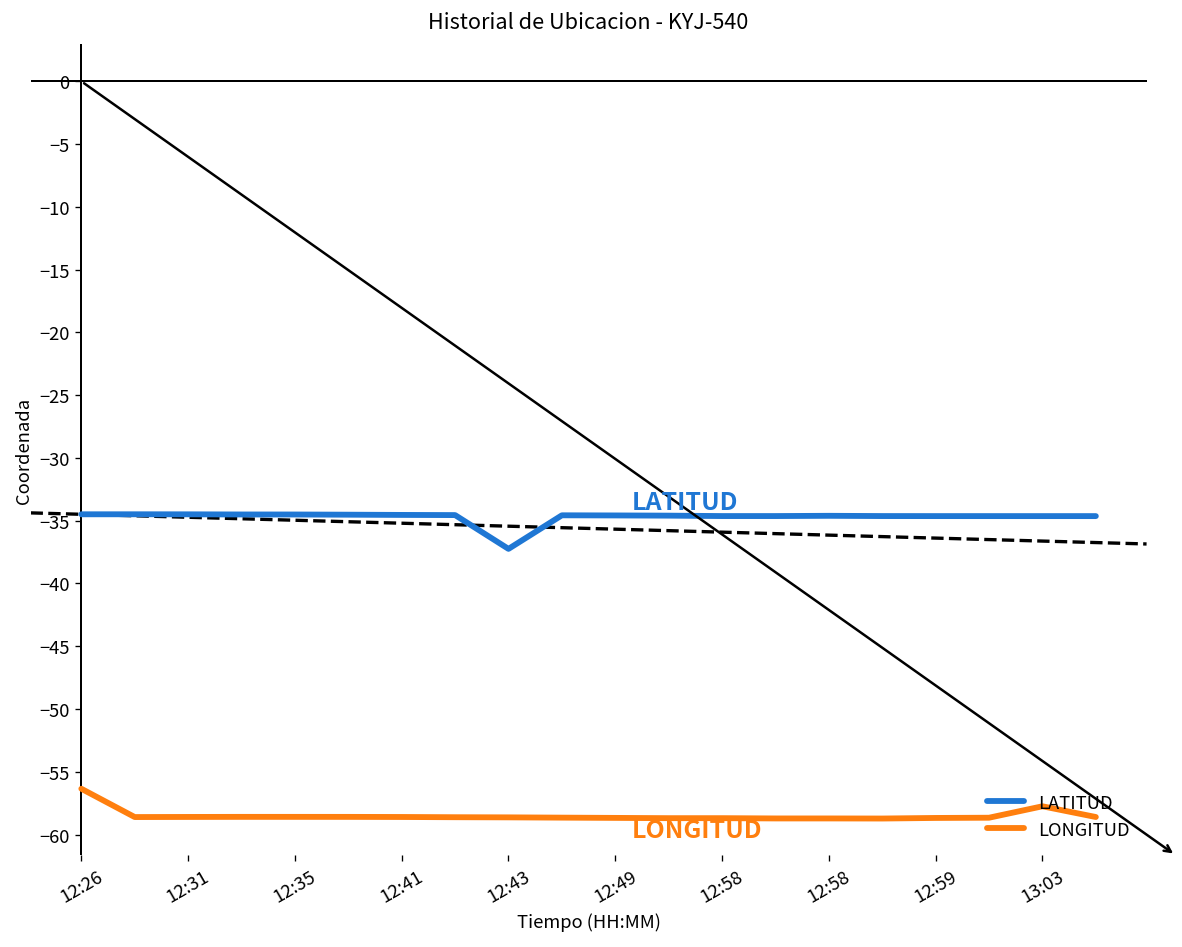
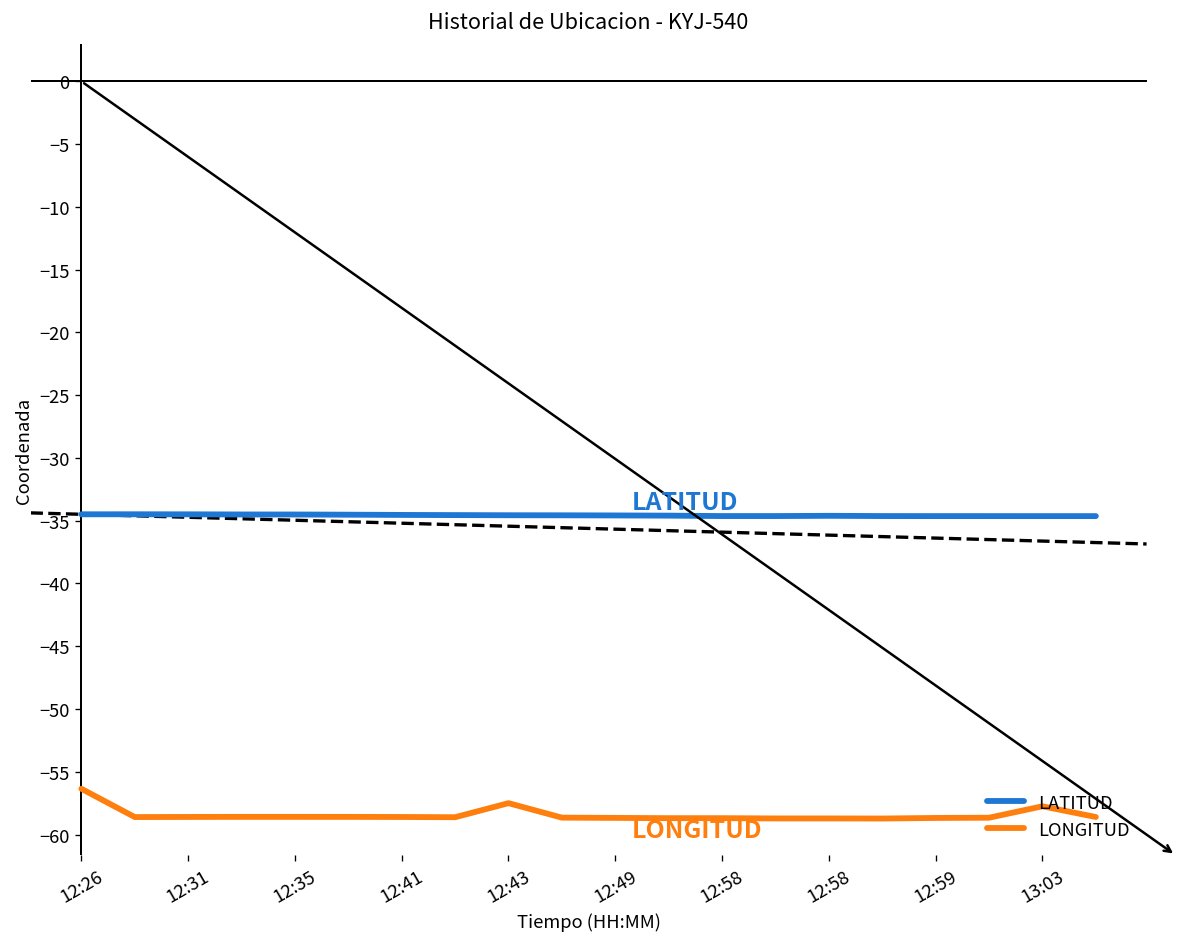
  {
    "LATITUD": {
      "12:26": -34.5,
      "12:31": -34.5,
      "12:35": -34.5,
-     "12:43": -37.2,
+     "12:43": -34.6,
      "12:59": -34.6,
      "13:03": -34.6
    },
    "LONGITUD": {
      "12:26": -56.3,
      "12:31": -58.6,
      "12:35": -58.6,
-     "12:43": -58.6,
+     "12:43": -57.5,
      "12:59": -58.7,
      "13:03": -57.7
    }
  }
